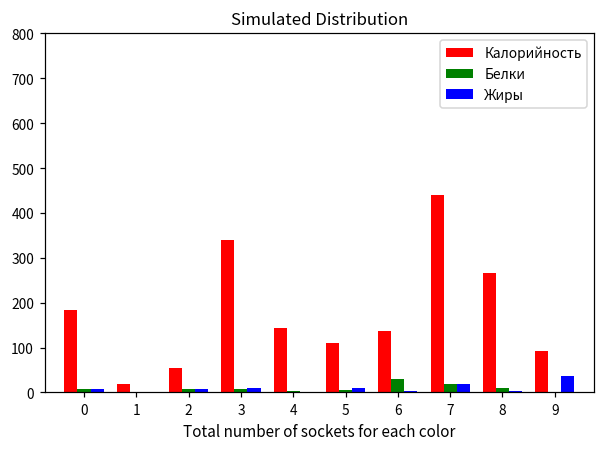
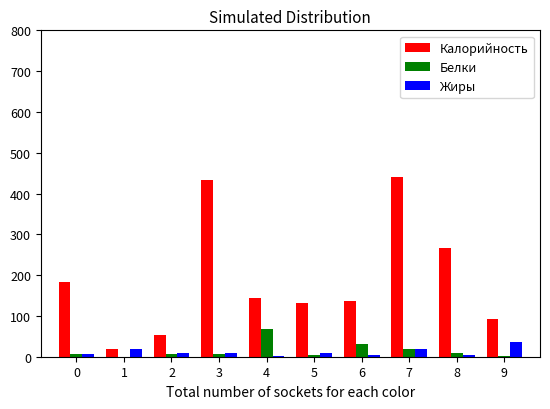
  {
    "Калорийность": {
      "0": 180,
      "1": 20,
      "2": 50,
-     "3": 340,
+     "3": 430,
      "4": 140,
-     "5": 110,
+     "5": 130,
      "6": 140,
      "7": 440,
      "8": 270,
      "9": 90
    },
    "Белки": {
      "0": 10,
      "2": 10,
      "3": 10,
-     "4": 0,
+     "4": 70,
      "6": 30,
      "7": 20,
      "8": 10
    },
    "Жиры": {
      "0": 10,
-     "1": 0,
+     "1": 20,
      "2": 10,
      "3": 10,
      "5": 10,
      "7": 20,
      "9": 40
    }
  }
